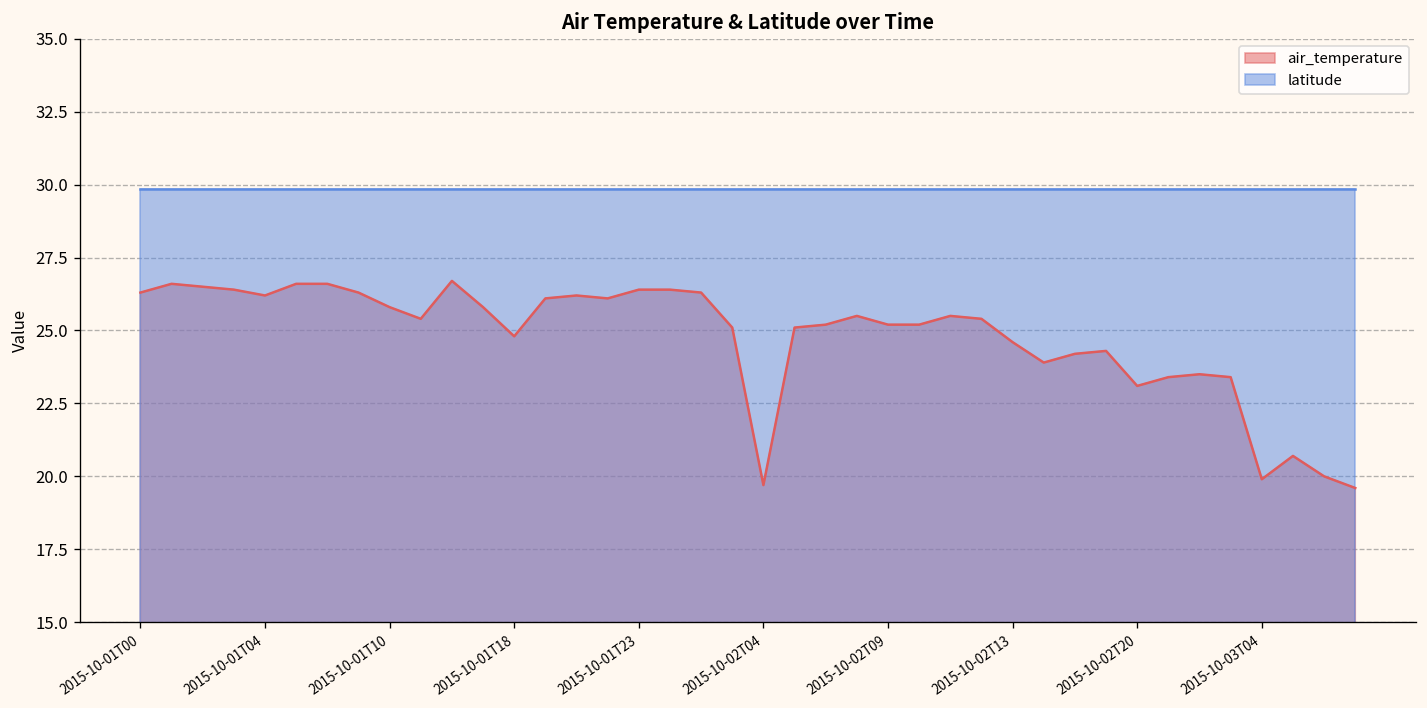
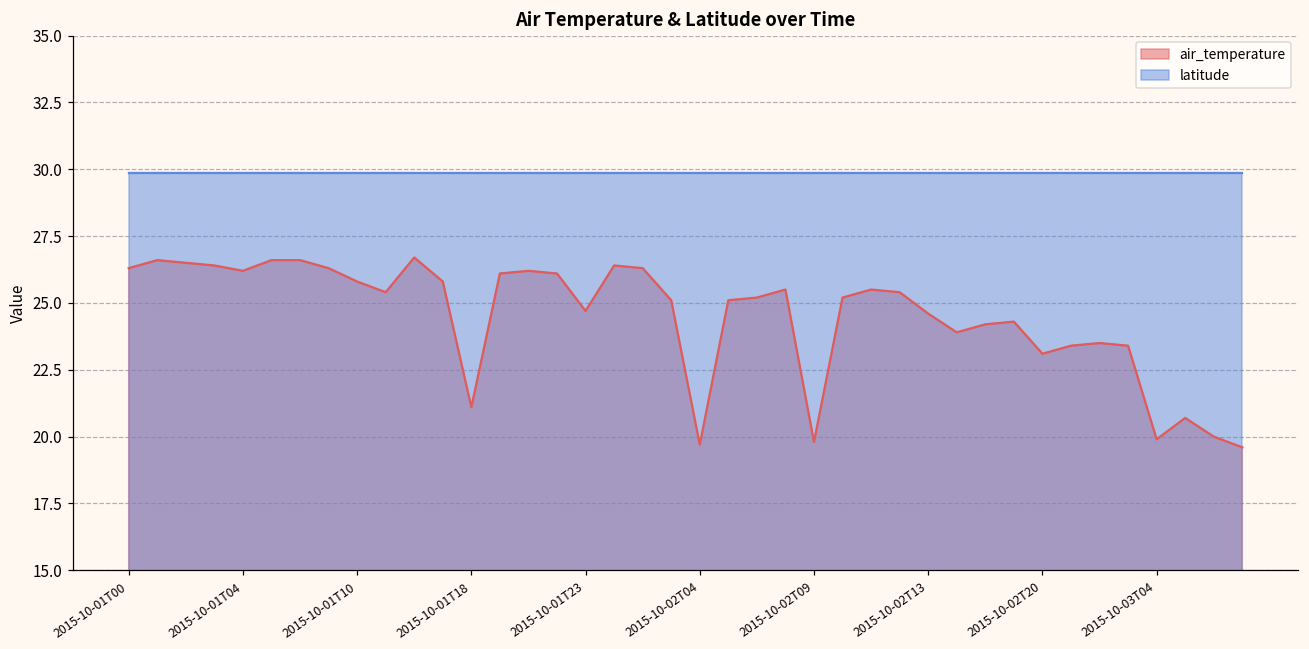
  {
    "air_temperature": {
      "2015-10-01T00": 26.3,
      "2015-10-01T04": 26.2,
      "2015-10-01T10": 25.8,
-     "2015-10-01T18": 24.8,
-     "2015-10-01T23": 26.4,
+     "2015-10-01T18": 21.1,
+     "2015-10-01T23": 24.7,
      "2015-10-02T04": 19.7,
-     "2015-10-02T09": 25.2,
+     "2015-10-02T09": 19.8,
      "2015-10-02T13": 24.6,
      "2015-10-02T20": 23.1,
      "2015-10-03T04": 19.9
    },
    "latitude": {
      "2015-10-01T00": 29.9,
      "2015-10-01T04": 29.9,
      "2015-10-01T10": 29.9,
      "2015-10-01T18": 29.9,
      "2015-10-01T23": 29.9,
      "2015-10-02T04": 29.9,
      "2015-10-02T09": 29.9,
      "2015-10-02T13": 29.9,
      "2015-10-02T20": 29.9,
      "2015-10-03T04": 29.9
    }
  }
